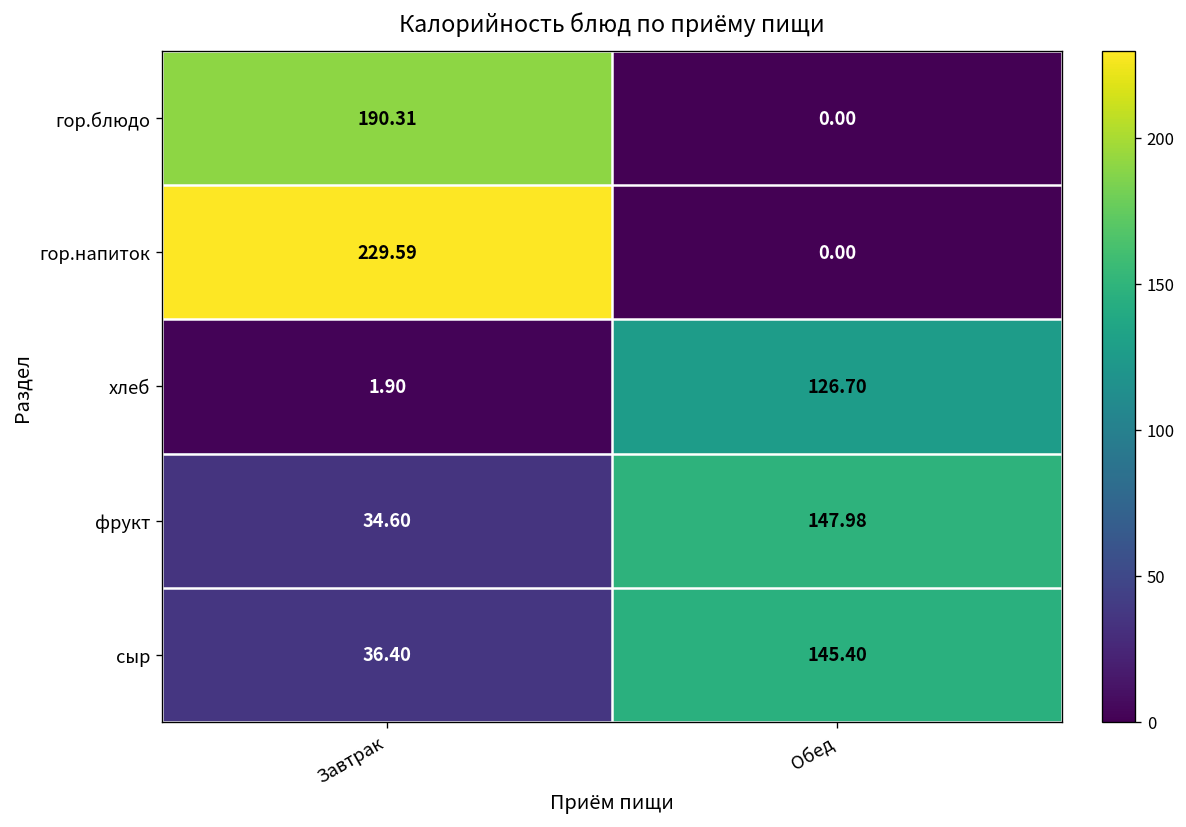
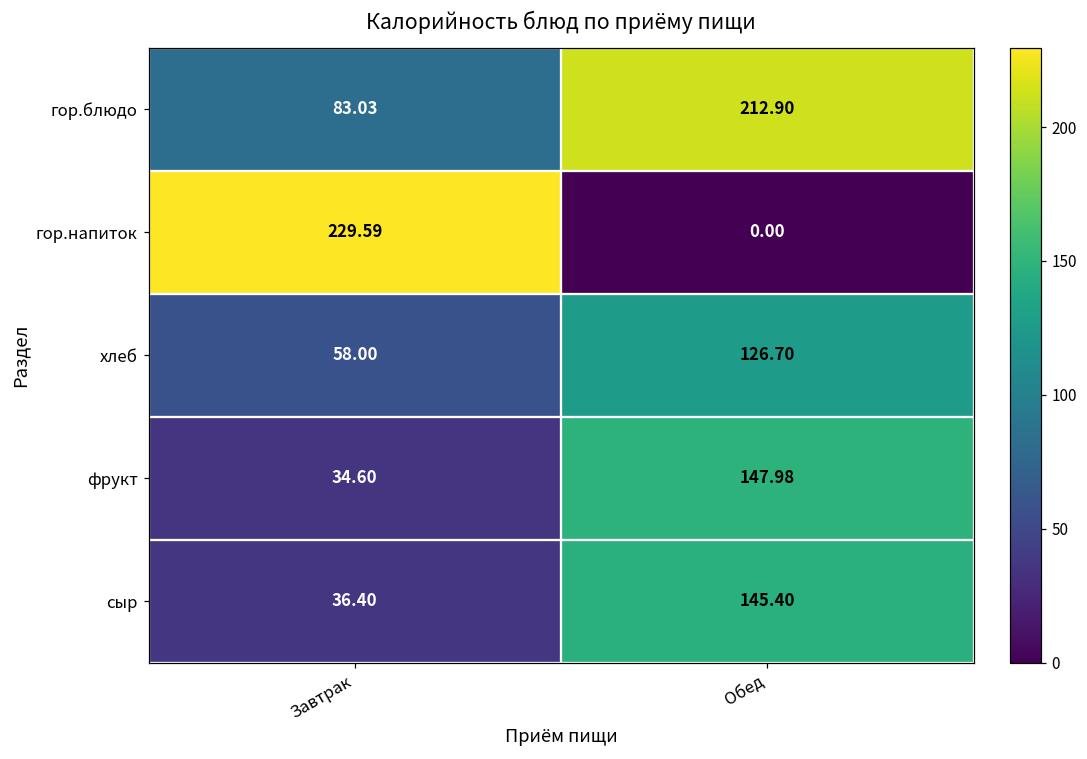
  {
    "гор.блюдо": {
-     "Завтрак": 190.31,
-     "Обед": 0.00
+     "Завтрак": 83.03,
+     "Обед": 212.90
    },
    "гор.напиток": {
      "Завтрак": 229.59,
      "Обед": 0.00
    },
    "хлеб": {
-     "Завтрак": 1.90,
+     "Завтрак": 58.00,
      "Обед": 126.70
    },
    "фрукт": {
      "Завтрак": 34.60,
      "Обед": 147.98
    },
    "сыр": {
      "Завтрак": 36.40,
      "Обед": 145.40
    }
  }
